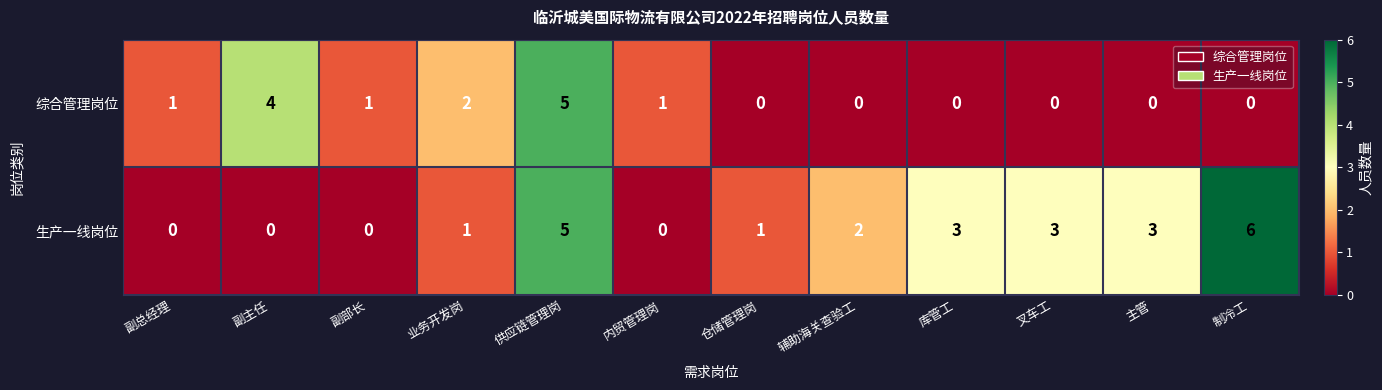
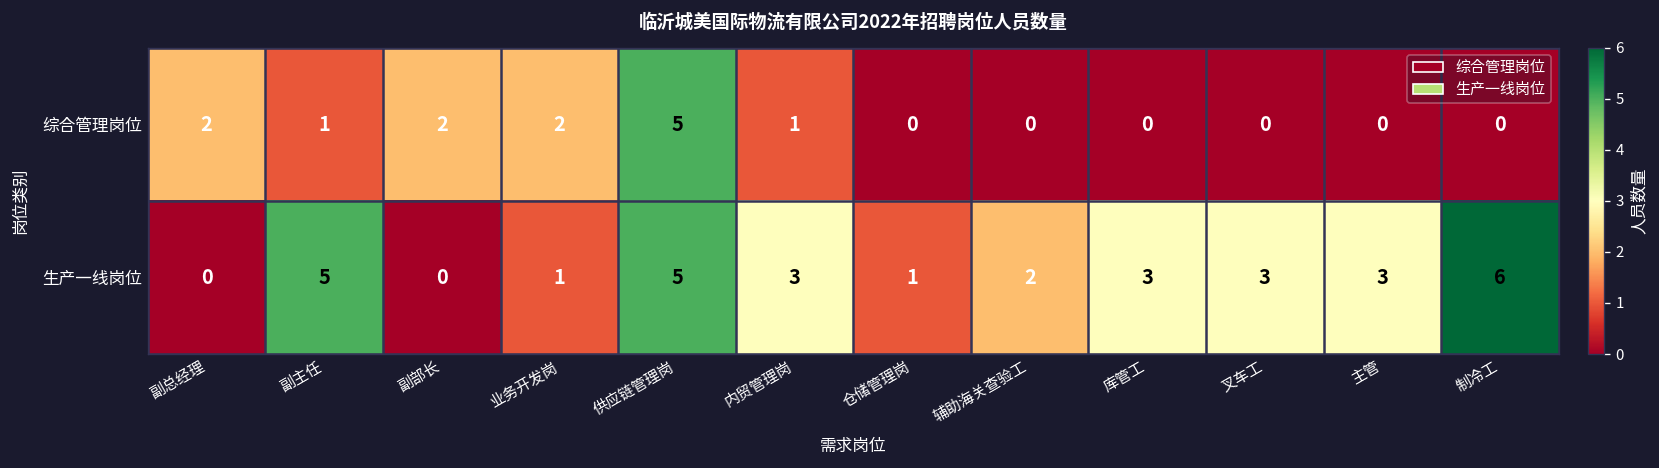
  {
    "综合管理岗位": {
-     "副总经理": 1,
-     "副主任": 4,
-     "副部长": 1,
+     "副总经理": 2,
+     "副主任": 1,
+     "副部长": 2,
      "业务开发岗": 2,
      "供应链管理岗": 5,
      "内贸管理岗": 1,
      "仓储管理岗": 0,
      "辅助海关查验工": 0,
      "库管工": 0,
      "叉车工": 0,
      "主管": 0,
      "制冷工": 0
    },
    "生产一线岗位": {
      "副总经理": 0,
-     "副主任": 0,
+     "副主任": 5,
      "副部长": 0,
      "业务开发岗": 1,
      "供应链管理岗": 5,
-     "内贸管理岗": 0,
+     "内贸管理岗": 3,
      "仓储管理岗": 1,
      "辅助海关查验工": 2,
      "库管工": 3,
      "叉车工": 3,
      "主管": 3,
      "制冷工": 6
    }
  }
